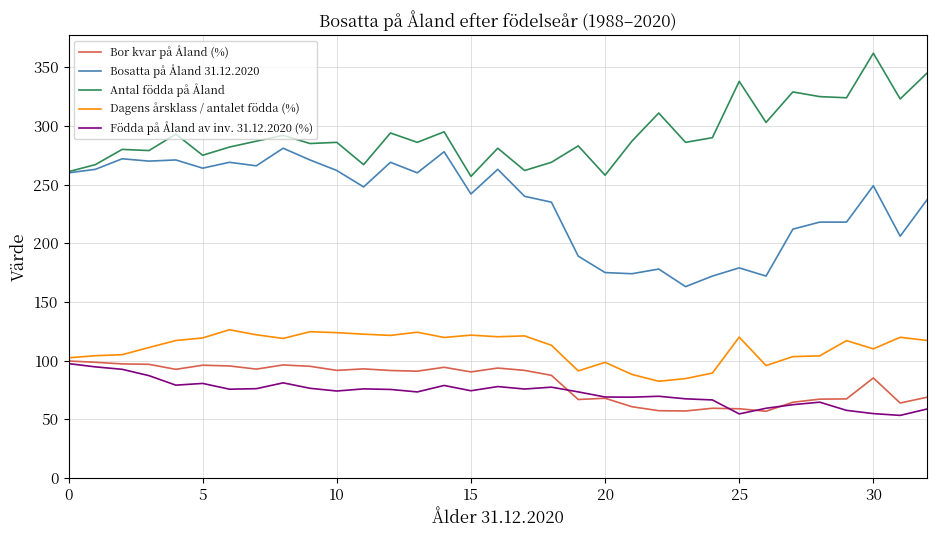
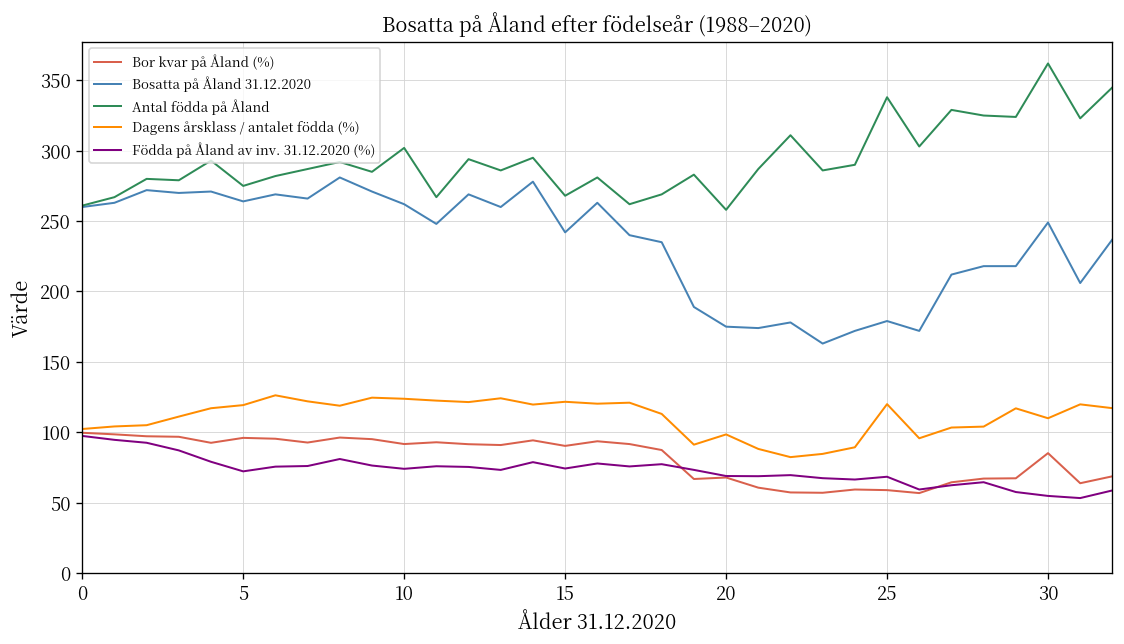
  {
    "Bor kvar på Åland (%)": {
      "0": 100,
      "5": 96,
      "10": 92,
      "15": 90,
      "25": 59,
      "30": 85
    },
    "Bosatta på Åland 31.12.2020": {
      "5": 264,
      "10": 262,
      "15": 242,
      "20": 175,
      "25": 179,
      "30": 249
    },
    "Antal födda på Åland": {
      "5": 275,
-     "10": 286,
-     "15": 257,
+     "10": 302,
+     "15": 268,
      "20": 258,
      "25": 338,
      "30": 362
    },
    "Dagens årsklass / antalet födda (%)": {
      "0": 102,
      "5": 119,
      "10": 124,
      "15": 122,
      "20": 98,
      "25": 120,
      "30": 110
    },
    "Födda på Åland av inv. 31.12.2020 (%)": {
      "0": 97,
-     "5": 80,
+     "5": 72,
      "10": 74,
      "15": 74,
-     "25": 55,
+     "25": 68,
      "30": 55
    }
  }
